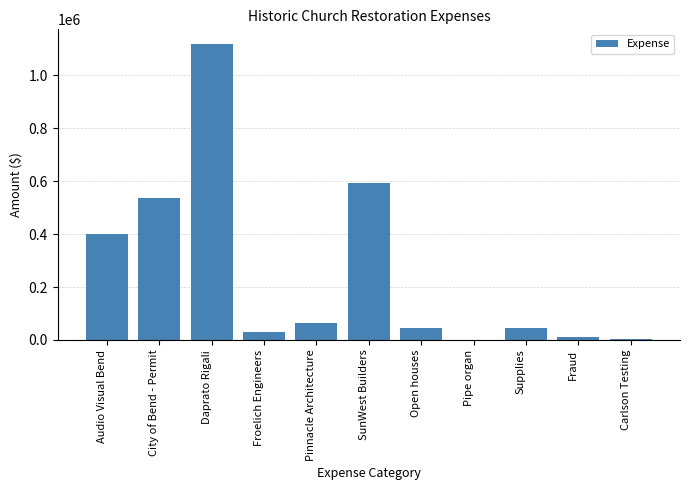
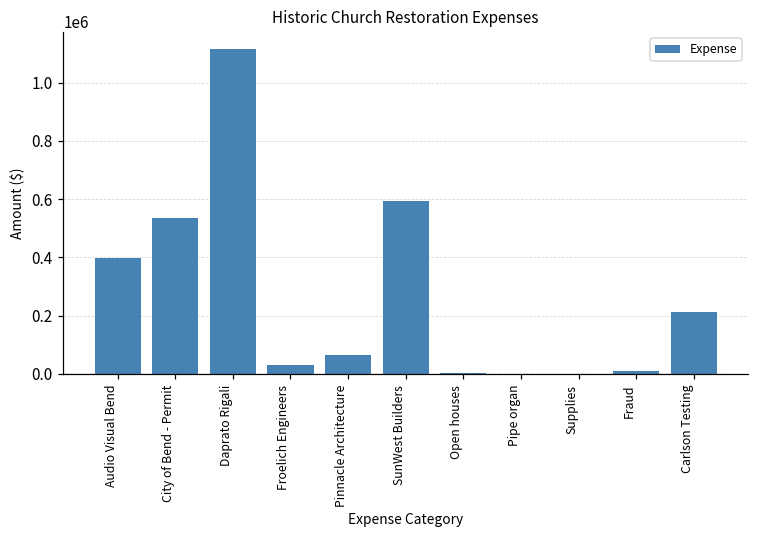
  {
    "Audio Visual Bend": 400000,
    "City of Bend - Permit": 540000,
    "Daprato Rigali": 1120000,
    "Froelich Engineers": 30000,
    "Pinnacle Architecture": 70000,
    "SunWest Builders": 590000,
-   "Open houses": 50000,
-   "Supplies": 40000,
+   "Open houses": 0,
+   "Supplies": 0,
    "Fraud": 10000,
-   "Carlson Testing": 0
+   "Carlson Testing": 210000
  }
